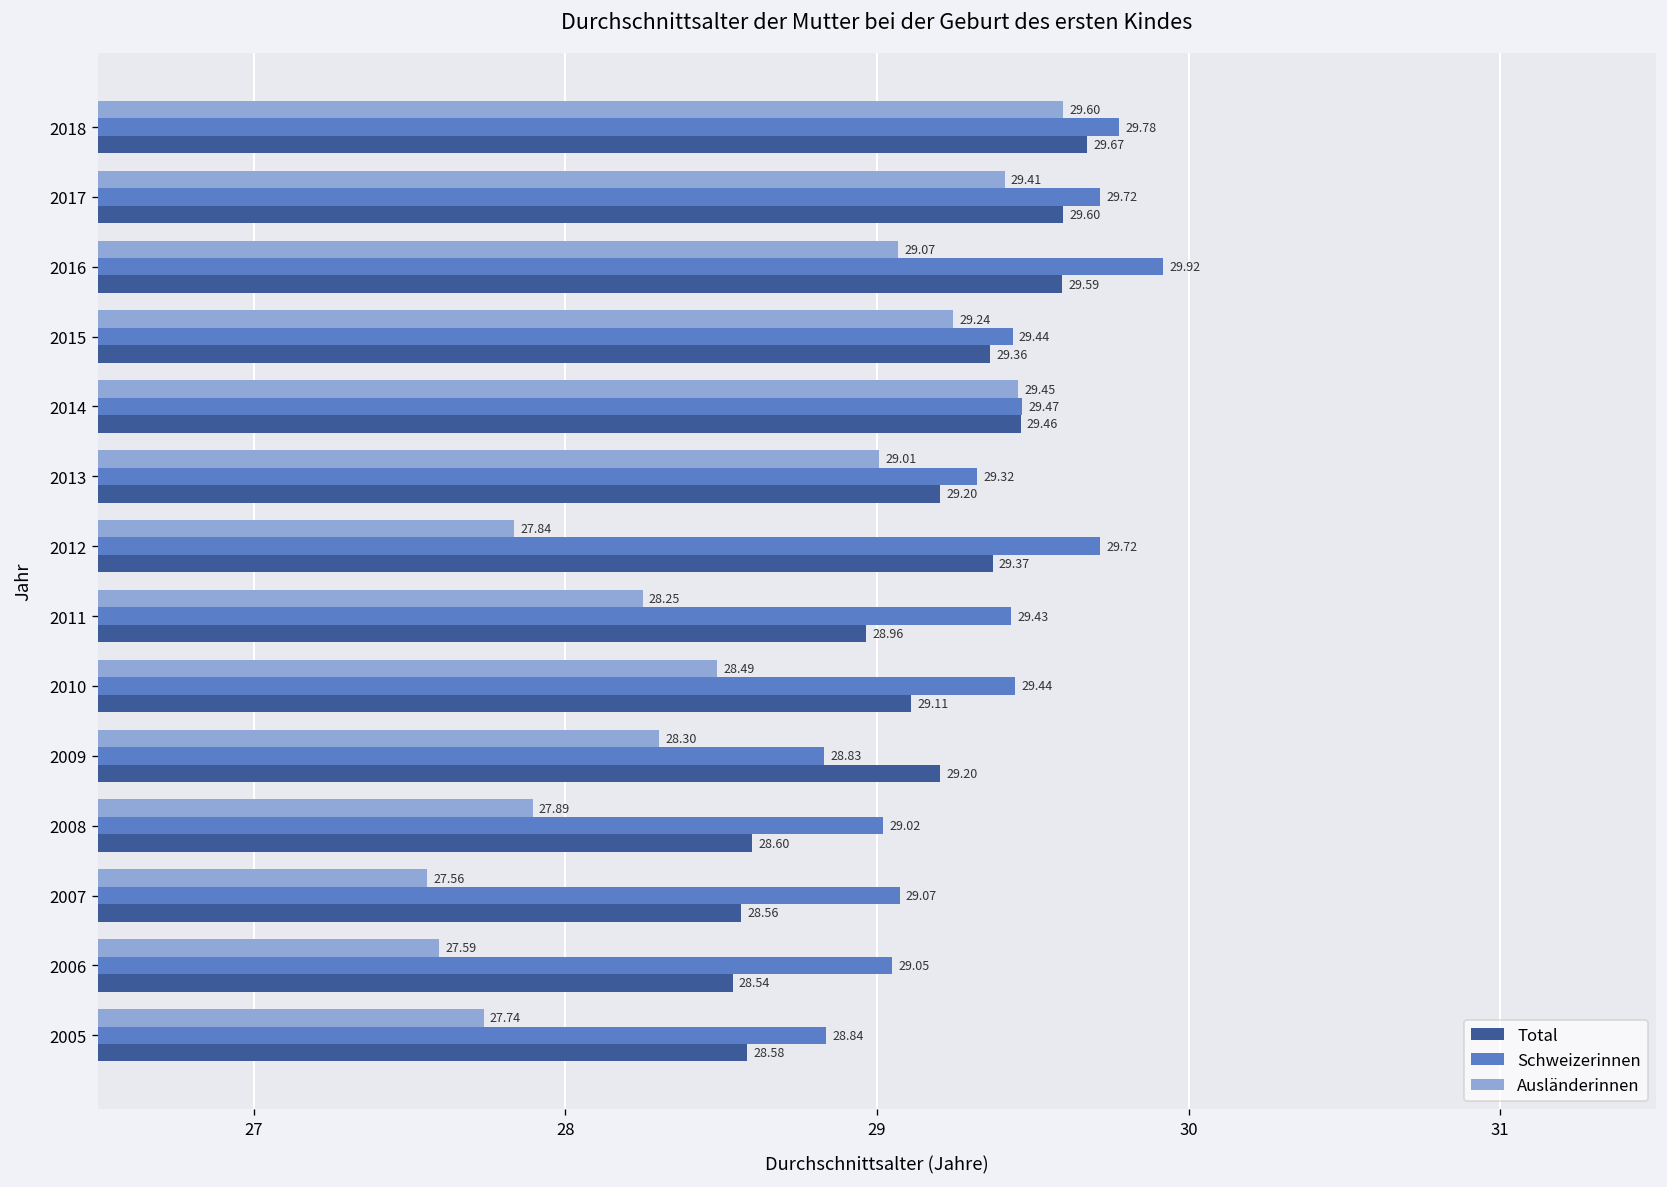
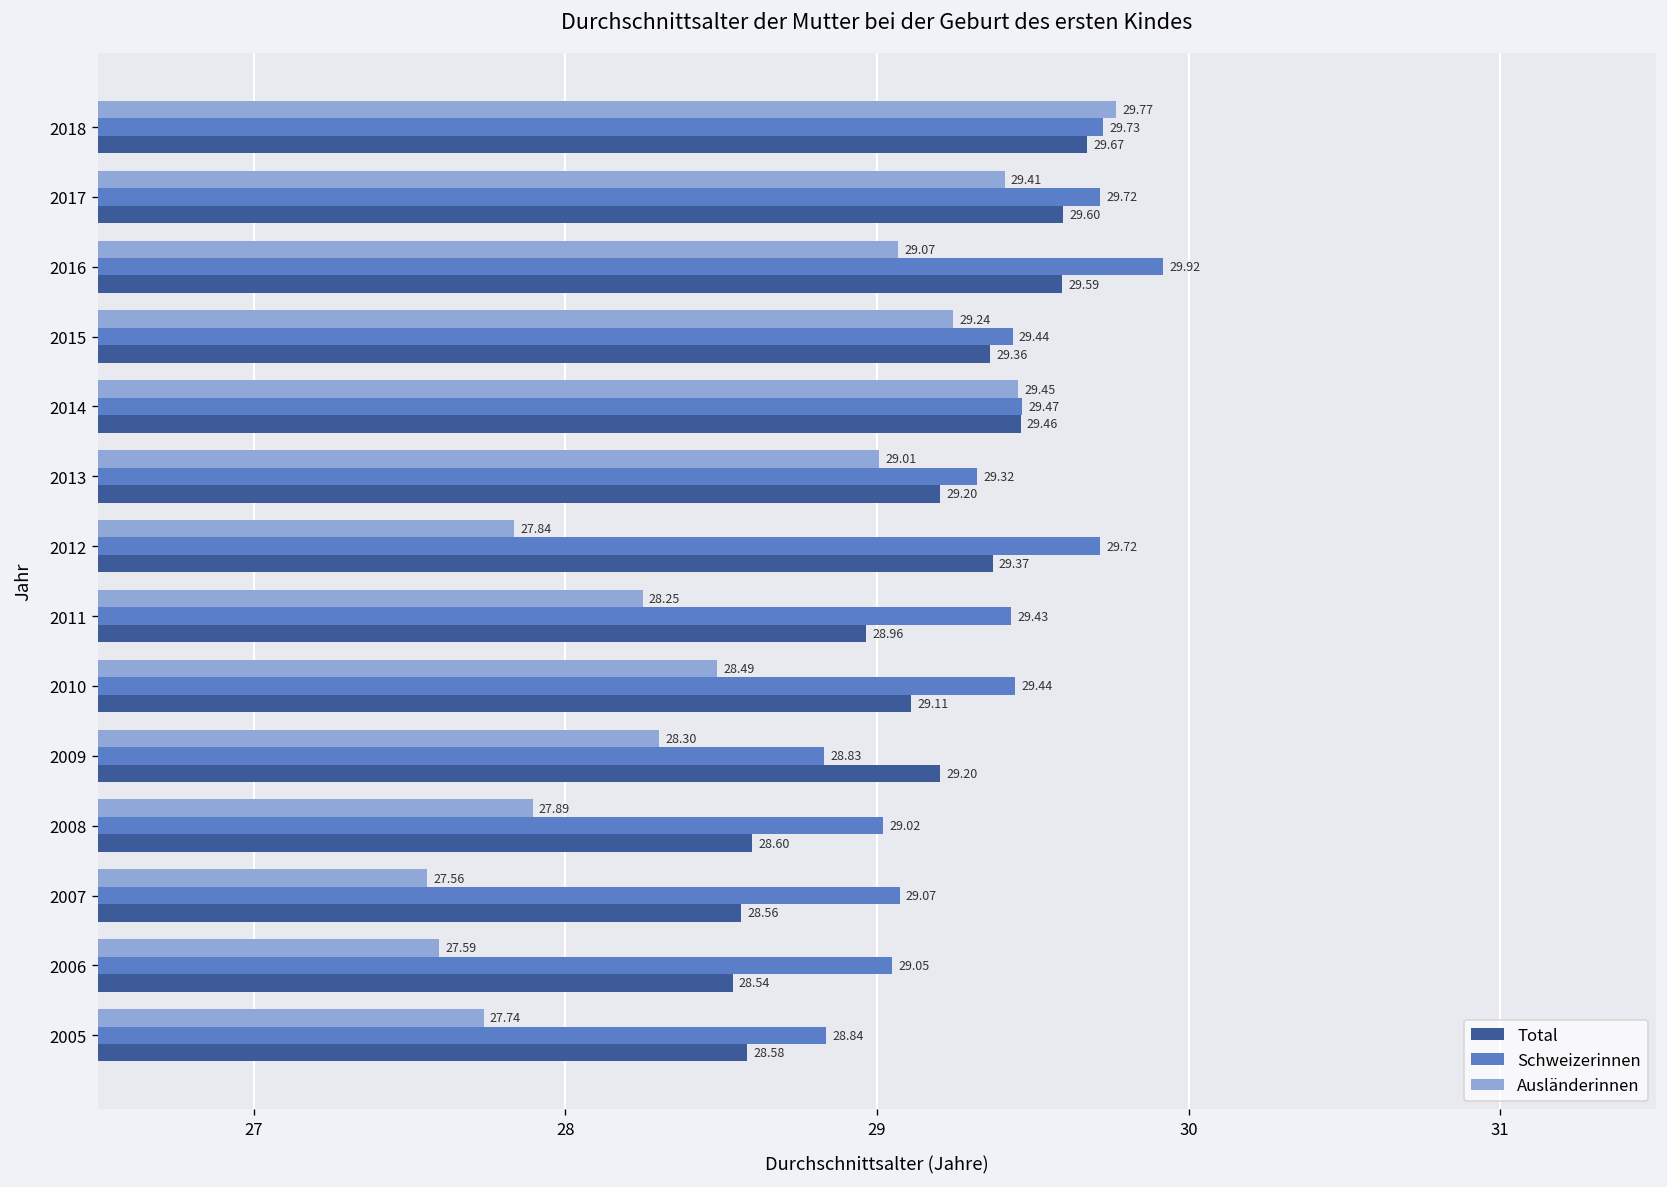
  {
    "Total": {
      "2018": 29.67,
      "2017": 29.60,
      "2016": 29.59,
      "2015": 29.36,
      "2014": 29.46,
      "2013": 29.20,
      "2012": 29.37,
      "2011": 28.96,
      "2010": 29.11,
      "2009": 29.20,
      "2008": 28.60,
      "2007": 28.56,
      "2006": 28.54,
      "2005": 28.58
    },
    "Schweizerinnen": {
-     "2018": 29.78,
+     "2018": 29.73,
      "2017": 29.72,
      "2016": 29.92,
      "2015": 29.44,
      "2014": 29.47,
      "2013": 29.32,
      "2012": 29.72,
      "2011": 29.43,
      "2010": 29.44,
      "2009": 28.83,
      "2008": 29.02,
      "2007": 29.07,
      "2006": 29.05,
      "2005": 28.84
    },
    "Ausländerinnen": {
-     "2018": 29.60,
+     "2018": 29.77,
      "2017": 29.41,
      "2016": 29.07,
      "2015": 29.24,
      "2014": 29.45,
      "2013": 29.01,
      "2012": 27.84,
      "2011": 28.25,
      "2010": 28.49,
      "2009": 28.30,
      "2008": 27.89,
      "2007": 27.56,
      "2006": 27.59,
      "2005": 27.74
    }
  }
